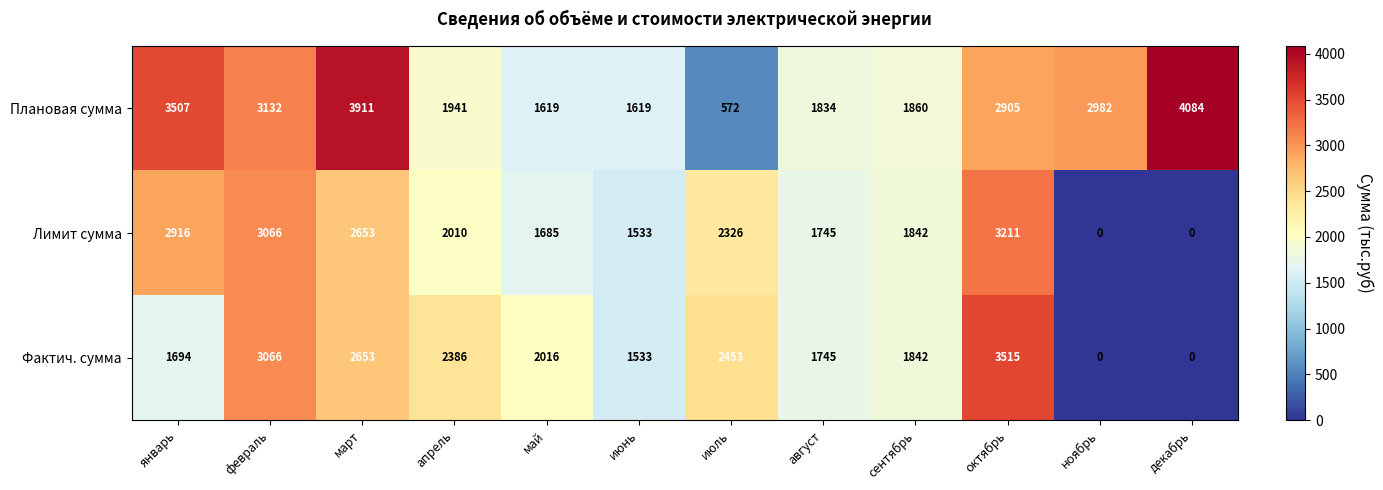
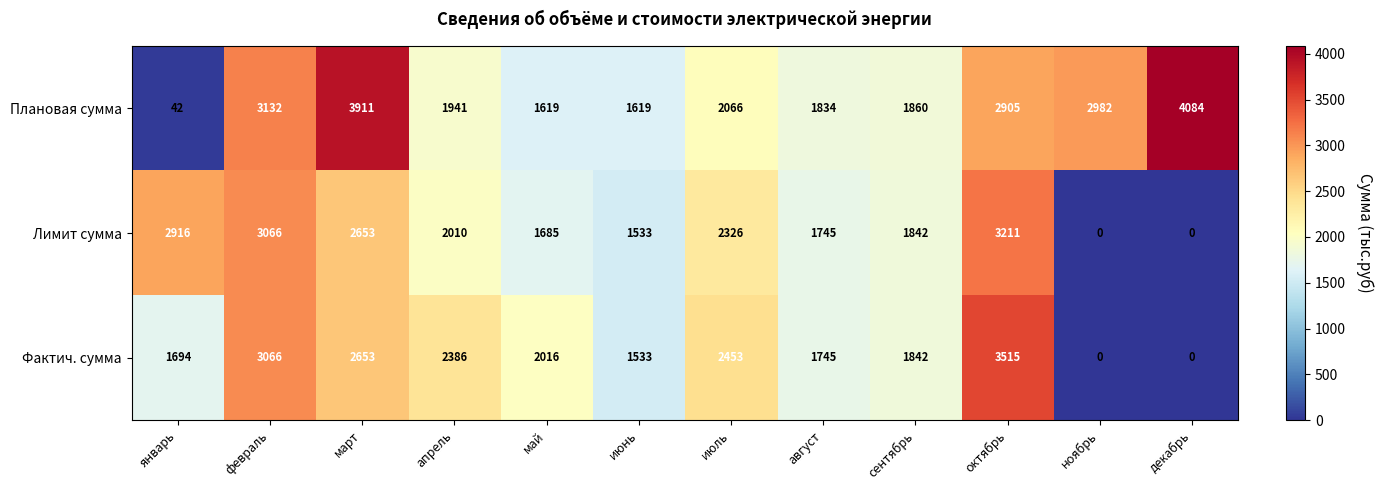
  {
    "Плановая сумма": {
-     "январь": 3507,
+     "январь": 42,
      "февраль": 3132,
      "март": 3911,
      "апрель": 1941,
      "май": 1619,
      "июнь": 1619,
-     "июль": 572,
+     "июль": 2066,
      "август": 1834,
      "сентябрь": 1860,
      "октябрь": 2905,
      "ноябрь": 2982,
      "декабрь": 4084
    },
    "Лимит сумма": {
      "январь": 2916,
      "февраль": 3066,
      "март": 2653,
      "апрель": 2010,
      "май": 1685,
      "июнь": 1533,
      "июль": 2326,
      "август": 1745,
      "сентябрь": 1842,
      "октябрь": 3211,
      "ноябрь": 0,
      "декабрь": 0
    },
    "Фактич. сумма": {
      "январь": 1694,
      "февраль": 3066,
      "март": 2653,
      "апрель": 2386,
      "май": 2016,
      "июнь": 1533,
      "июль": 2453,
      "август": 1745,
      "сентябрь": 1842,
      "октябрь": 3515,
      "ноябрь": 0,
      "декабрь": 0
    }
  }
